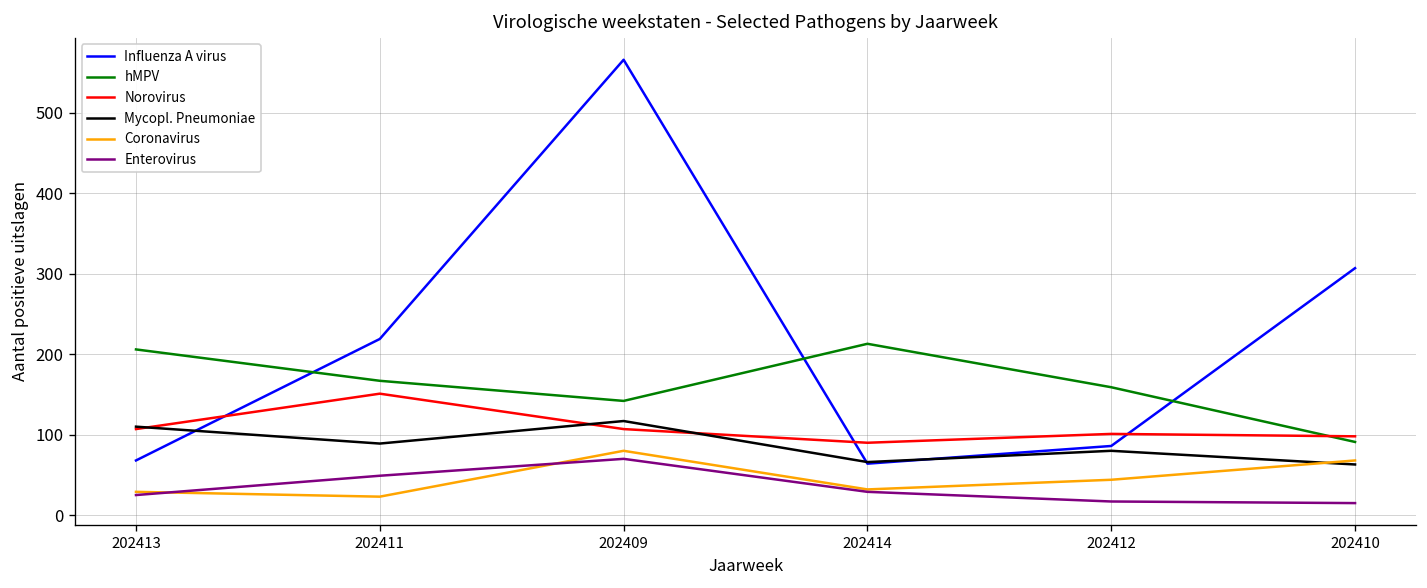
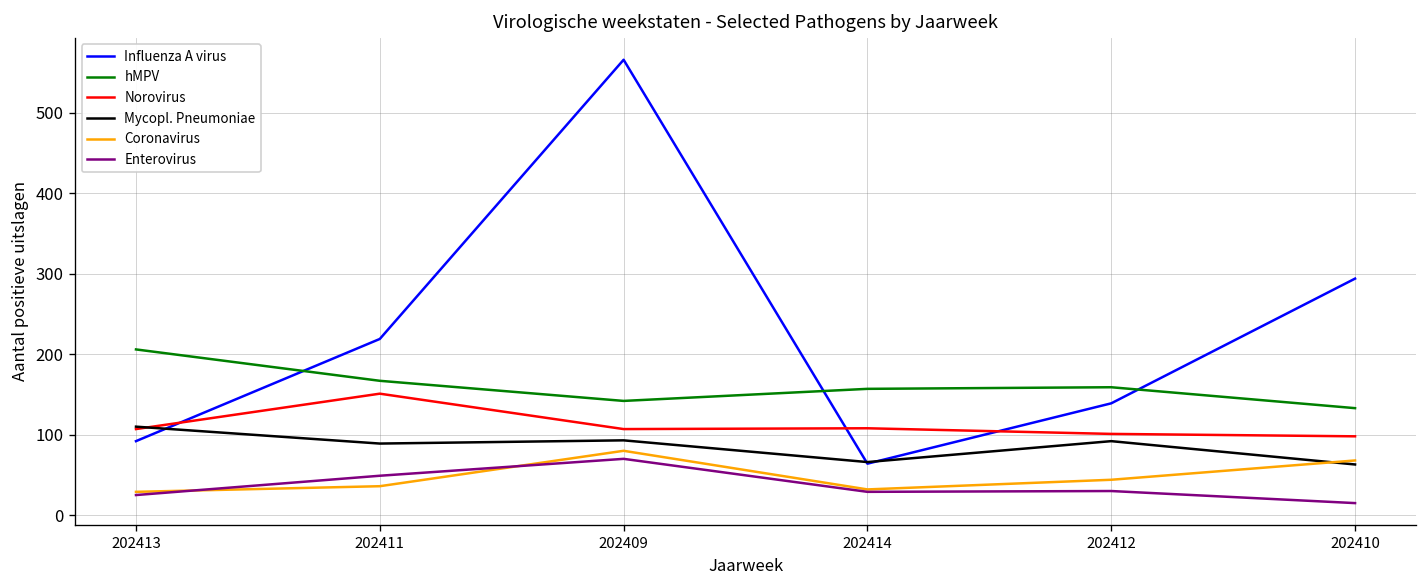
  {
    "Influenza A virus": {
-     "202413": 70,
+     "202413": 90,
      "202411": 220,
      "202409": 570,
-     "202412": 90,
-     "202410": 310
+     "202412": 140,
+     "202410": 290
    },
    "hMPV": {
      "202413": 210,
      "202411": 170,
      "202409": 140,
-     "202414": 210,
+     "202414": 160,
      "202412": 160,
-     "202410": 90
+     "202410": 130
    },
    "Norovirus": {
      "202411": 150,
      "202409": 110,
-     "202414": 90,
+     "202414": 110,
      "202412": 100,
      "202410": 100
    },
    "Mycopl. Pneumoniae": {
      "202411": 90,
-     "202409": 120,
-     "202412": 80,
+     "202409": 90,
+     "202412": 90,
      "202410": 60
    },
    "Coronavirus": {
      "202413": 30,
-     "202411": 20,
+     "202411": 40,
      "202409": 80,
      "202412": 40,
      "202410": 70
    },
    "Enterovirus": {
      "202413": 30,
      "202411": 50,
      "202409": 70,
-     "202412": 20,
+     "202412": 30,
      "202410": 20
    }
  }
